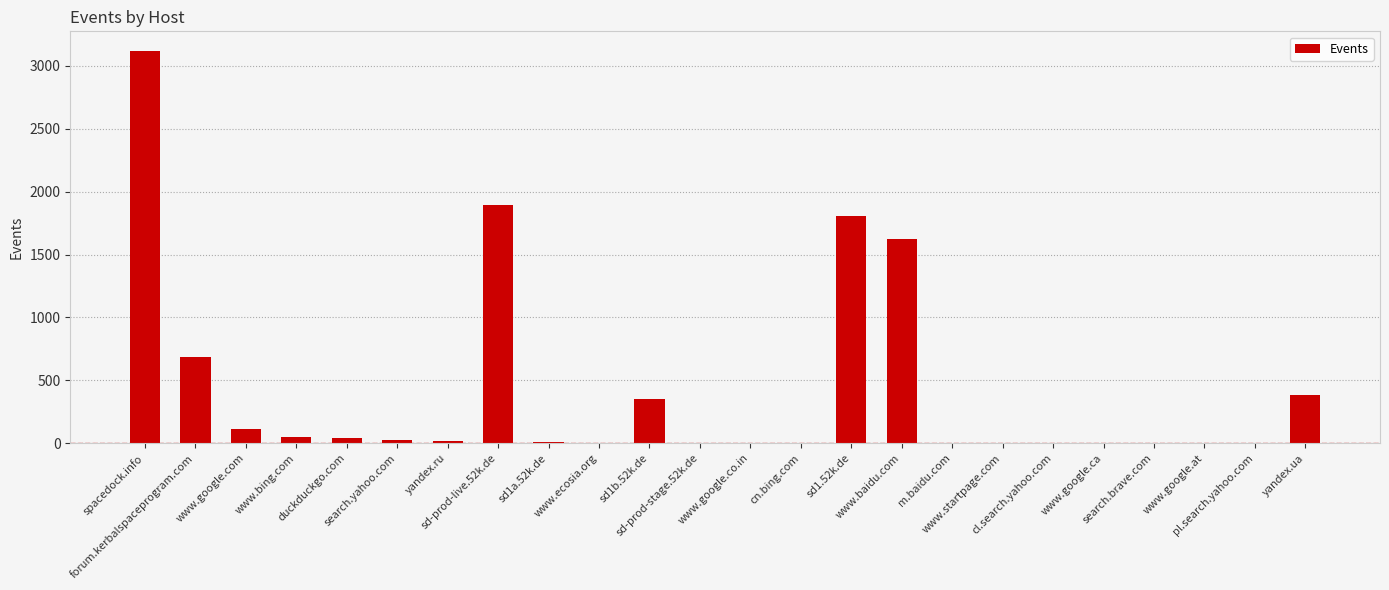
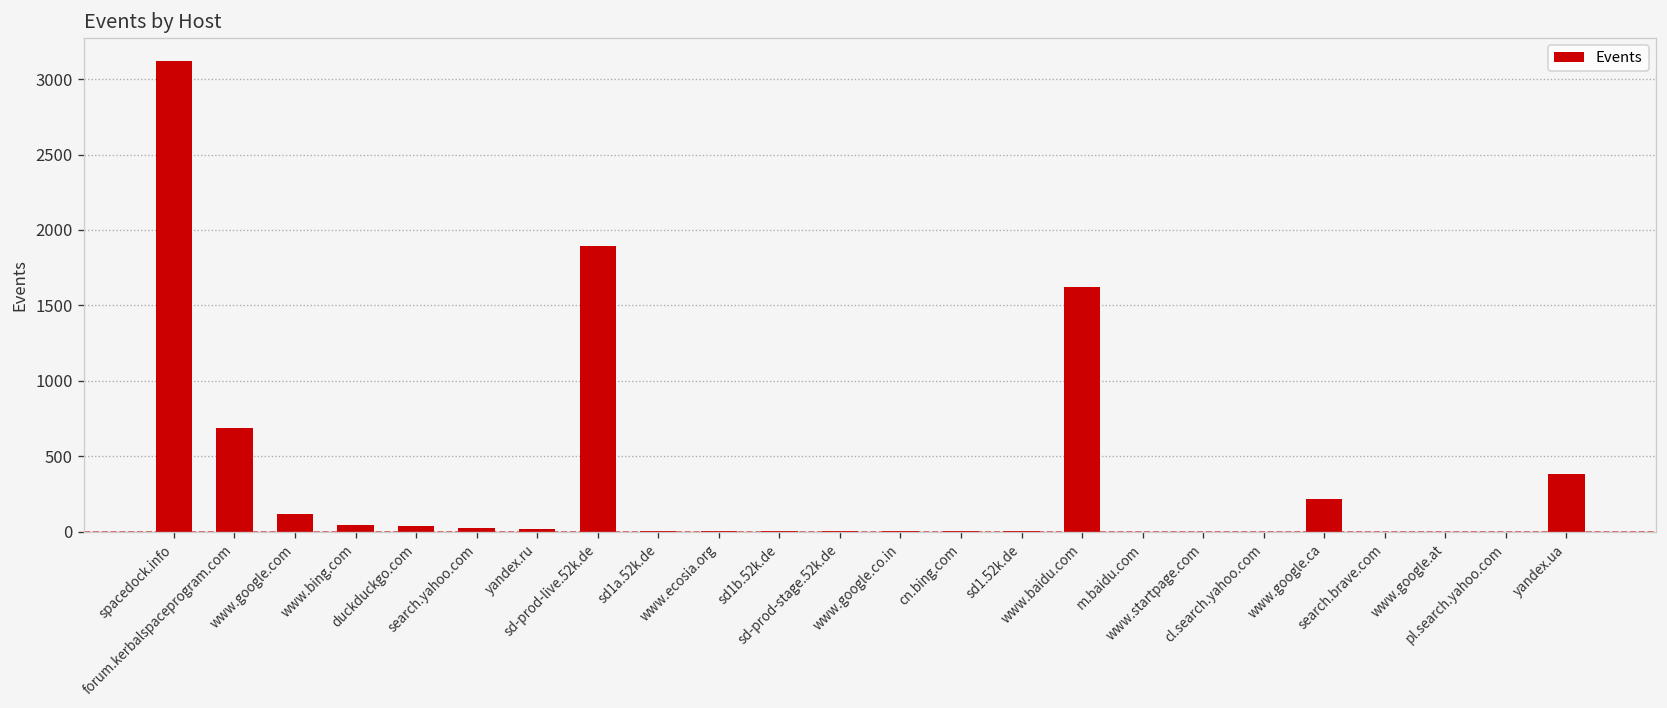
  {
    "spacedock.info": 3120,
    "forum.kerbalspaceprogram.com": 690,
    "www.google.com": 120,
    "www.bing.com": 50,
    "duckduckgo.com": 40,
    "search.yahoo.com": 20,
    "sd-prod-live.52k.de": 1890,
-   "sd1b.52k.de": 350,
-   "sd1.52k.de": 1810,
+   "sd1b.52k.de": 0,
+   "sd1.52k.de": 0,
    "www.baidu.com": 1620,
-   "www.google.ca": 0,
+   "www.google.ca": 220,
    "yandex.ua": 390
  }
